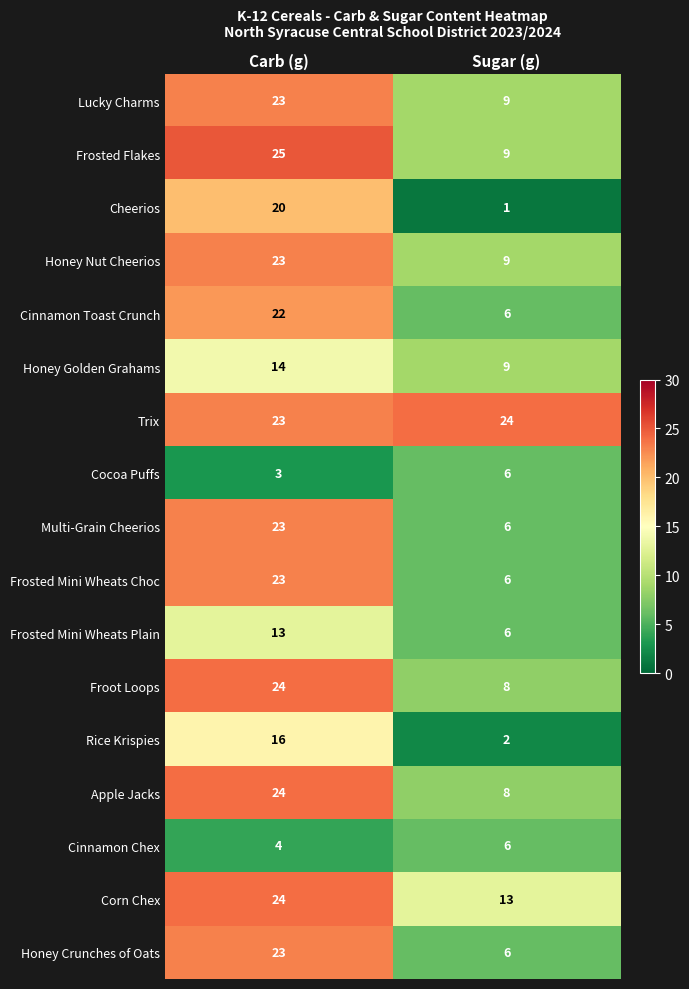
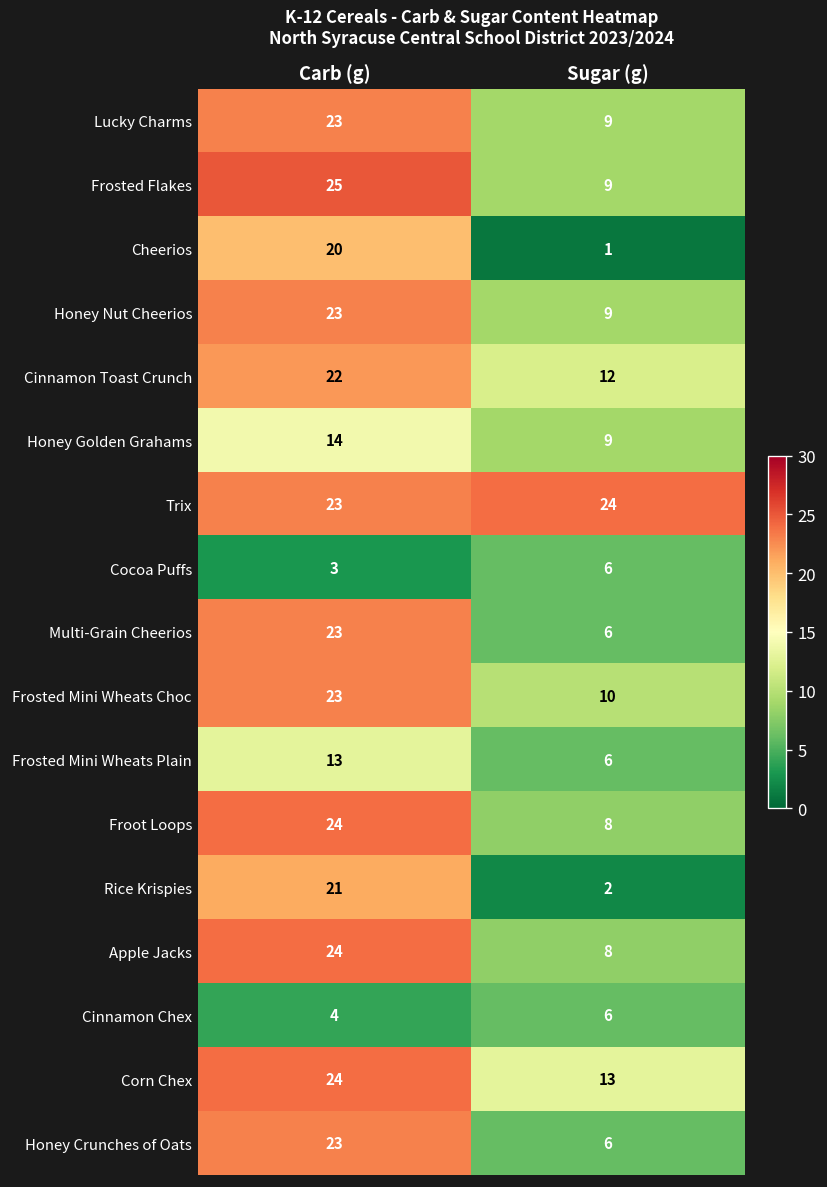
  {
    "Lucky Charms": {
      "Carb (g)": 23,
      "Sugar (g)": 9
    },
    "Frosted Flakes": {
      "Carb (g)": 25,
      "Sugar (g)": 9
    },
    "Cheerios": {
      "Carb (g)": 20,
      "Sugar (g)": 1
    },
    "Honey Nut Cheerios": {
      "Carb (g)": 23,
      "Sugar (g)": 9
    },
    "Cinnamon Toast Crunch": {
      "Carb (g)": 22,
-     "Sugar (g)": 6
+     "Sugar (g)": 12
    },
    "Honey Golden Grahams": {
      "Carb (g)": 14,
      "Sugar (g)": 9
    },
    "Trix": {
      "Carb (g)": 23,
      "Sugar (g)": 24
    },
    "Cocoa Puffs": {
      "Carb (g)": 3,
      "Sugar (g)": 6
    },
    "Multi-Grain Cheerios": {
      "Carb (g)": 23,
      "Sugar (g)": 6
    },
    "Frosted Mini Wheats Choc": {
      "Carb (g)": 23,
-     "Sugar (g)": 6
+     "Sugar (g)": 10
    },
    "Frosted Mini Wheats Plain": {
      "Carb (g)": 13,
      "Sugar (g)": 6
    },
    "Froot Loops": {
      "Carb (g)": 24,
      "Sugar (g)": 8
    },
    "Rice Krispies": {
-     "Carb (g)": 16,
+     "Carb (g)": 21,
      "Sugar (g)": 2
    },
    "Apple Jacks": {
      "Carb (g)": 24,
      "Sugar (g)": 8
    },
    "Cinnamon Chex": {
      "Carb (g)": 4,
      "Sugar (g)": 6
    },
    "Corn Chex": {
      "Carb (g)": 24,
      "Sugar (g)": 13
    },
    "Honey Crunches of Oats": {
      "Carb (g)": 23,
      "Sugar (g)": 6
    }
  }
